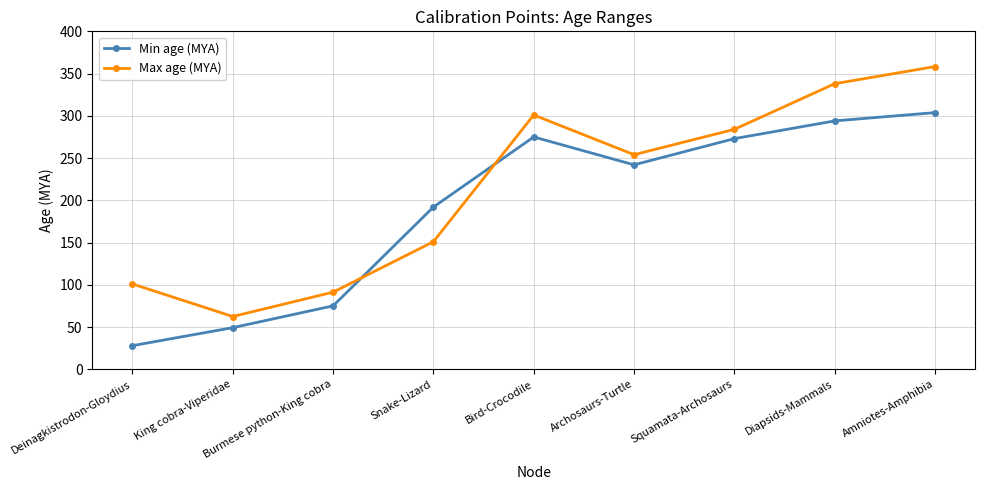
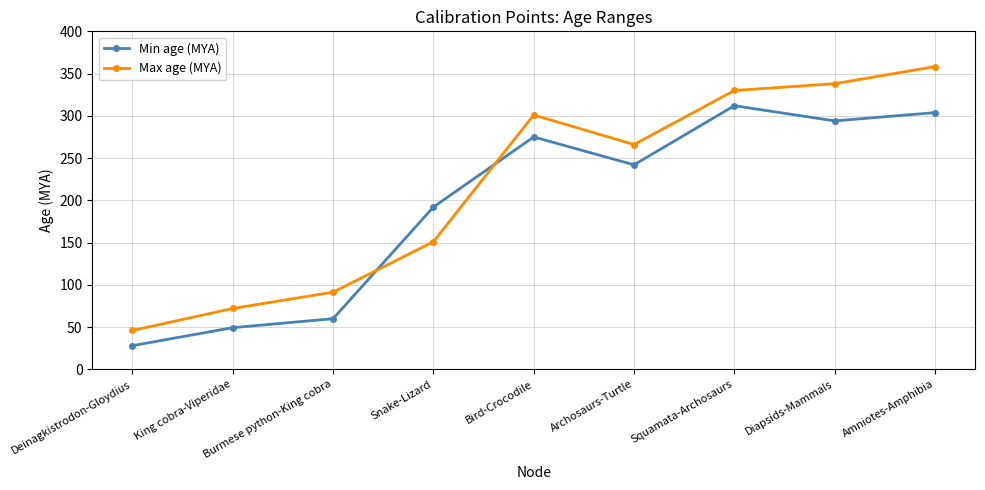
  {
    "Min age (MYA)": {
      "Deinagkistrodon-Gloydius": 30,
      "King cobra-Viperidae": 50,
-     "Burmese python-King cobra": 80,
+     "Burmese python-King cobra": 60,
      "Snake-Lizard": 190,
      "Bird-Crocodile": 280,
      "Archosaurs-Turtle": 240,
-     "Squamata-Archosaurs": 270,
+     "Squamata-Archosaurs": 310,
      "Diapsids-Mammals": 290,
      "Amniotes-Amphibia": 300
    },
    "Max age (MYA)": {
-     "Deinagkistrodon-Gloydius": 100,
-     "King cobra-Viperidae": 60,
+     "Deinagkistrodon-Gloydius": 50,
+     "King cobra-Viperidae": 70,
      "Burmese python-King cobra": 90,
      "Snake-Lizard": 150,
      "Bird-Crocodile": 300,
-     "Archosaurs-Turtle": 250,
-     "Squamata-Archosaurs": 280,
+     "Archosaurs-Turtle": 270,
+     "Squamata-Archosaurs": 330,
      "Diapsids-Mammals": 340,
      "Amniotes-Amphibia": 360
    }
  }
